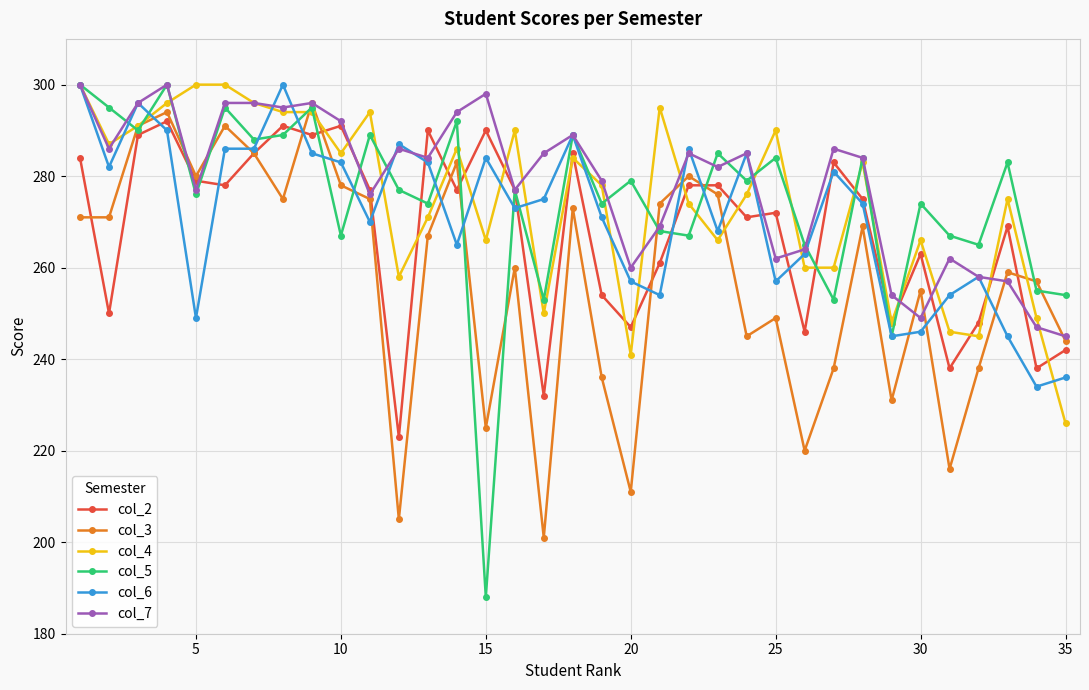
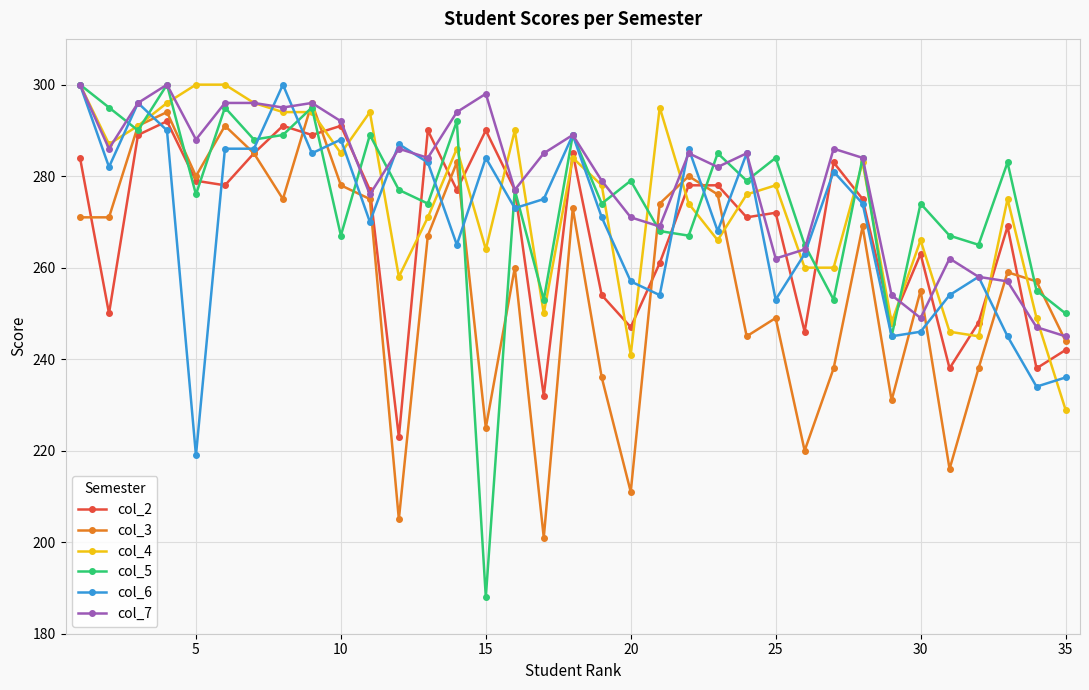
  {
    "col_4": {
      "5": 300,
      "10": 285,
-     "15": 266,
+     "15": 264,
      "20": 241,
-     "25": 290,
+     "25": 278,
      "30": 266,
-     "35": 226
+     "35": 229
    },
    "col_5": {
      "5": 276,
      "10": 267,
      "15": 188,
      "20": 279,
      "25": 284,
      "30": 274,
-     "35": 254
+     "35": 250
    },
    "col_6": {
-     "5": 249,
-     "10": 283,
+     "5": 219,
+     "10": 288,
      "15": 284,
      "20": 257,
-     "25": 257,
+     "25": 253,
      "30": 246,
      "35": 236
    },
    "col_7": {
-     "5": 277,
+     "5": 288,
      "10": 292,
      "15": 298,
-     "20": 260,
+     "20": 271,
      "25": 262,
      "30": 249,
      "35": 245
    }
  }
